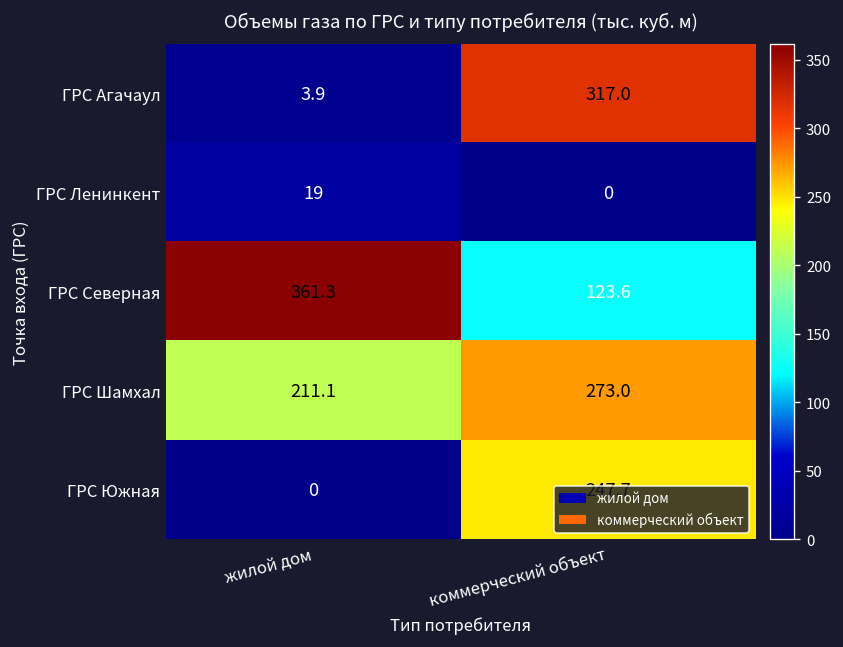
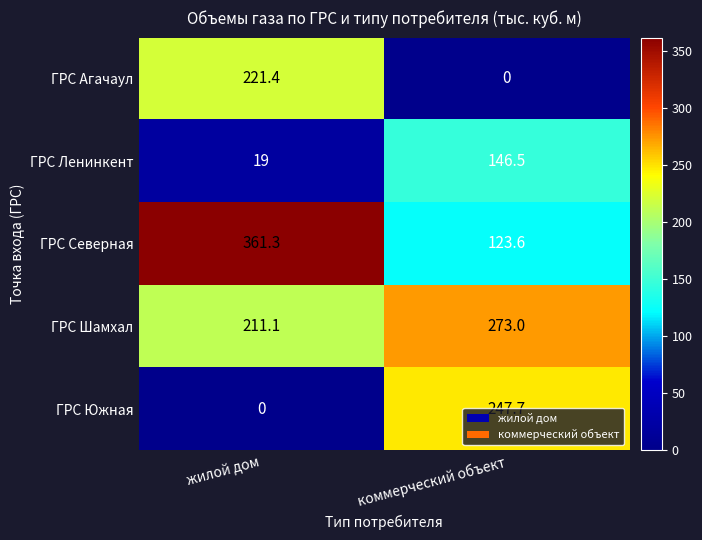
  {
    "ГРС Агачаул": {
-     "жилой дом": 3.9,
-     "коммерческий объект": 317.0
+     "жилой дом": 221.4,
+     "коммерческий объект": 0
    },
    "ГРС Ленинкент": {
      "жилой дом": 19,
-     "коммерческий объект": 0
+     "коммерческий объект": 146.5
    },
    "ГРС Северная": {
      "жилой дом": 361.3,
      "коммерческий объект": 123.6
    },
    "ГРС Шамхал": {
      "жилой дом": 211.1,
      "коммерческий объект": 273.0
    },
    "ГРС Южная": {
      "жилой дом": 0
    }
  }
